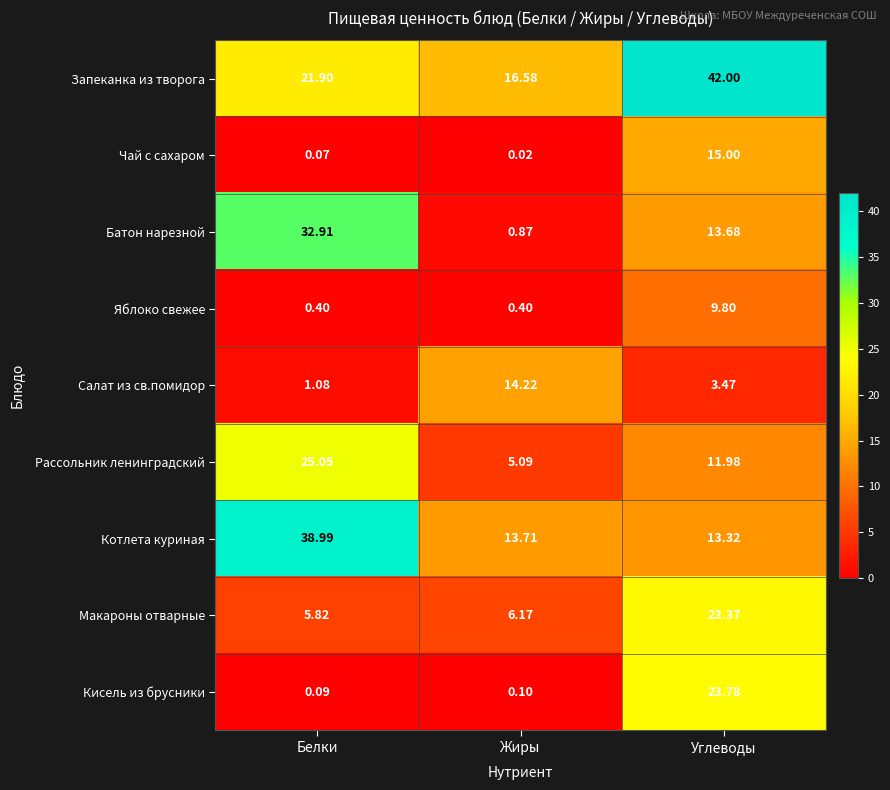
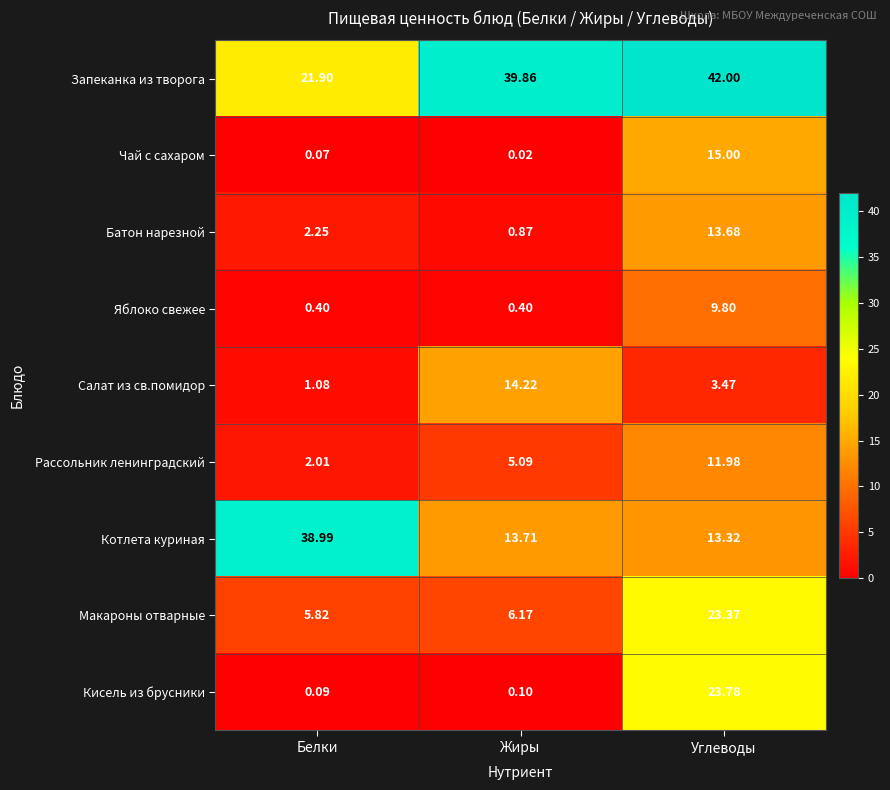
  {
    "Запеканка из творога": {
      "Белки": 21.90,
-     "Жиры": 16.58,
+     "Жиры": 39.86,
      "Углеводы": 42.00
    },
    "Чай с сахаром": {
      "Белки": 0.07,
      "Жиры": 0.02,
      "Углеводы": 15.00
    },
    "Батон нарезной": {
-     "Белки": 32.91,
+     "Белки": 2.25,
      "Жиры": 0.87,
      "Углеводы": 13.68
    },
    "Яблоко свежее": {
      "Белки": 0.40,
      "Жиры": 0.40,
      "Углеводы": 9.80
    },
    "Салат из св.помидор": {
      "Белки": 1.08,
      "Жиры": 14.22,
      "Углеводы": 3.47
    },
    "Рассольник ленинградский": {
-     "Белки": 25.05,
+     "Белки": 2.01,
      "Жиры": 5.09,
      "Углеводы": 11.98
    },
    "Котлета куриная": {
      "Белки": 38.99,
      "Жиры": 13.71,
      "Углеводы": 13.32
    },
    "Макароны отварные": {
      "Белки": 5.82,
      "Жиры": 6.17,
      "Углеводы": 23.37
    },
    "Кисель из брусники": {
      "Белки": 0.09,
      "Жиры": 0.10,
      "Углеводы": 23.78
    }
  }
